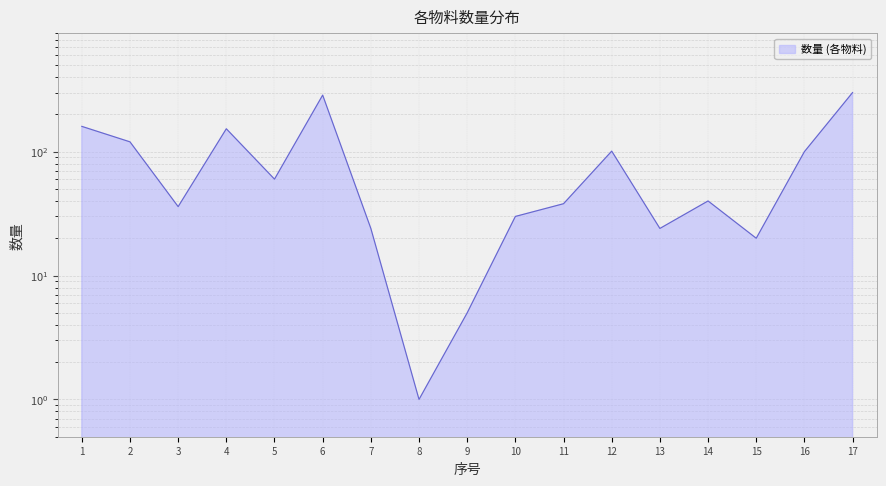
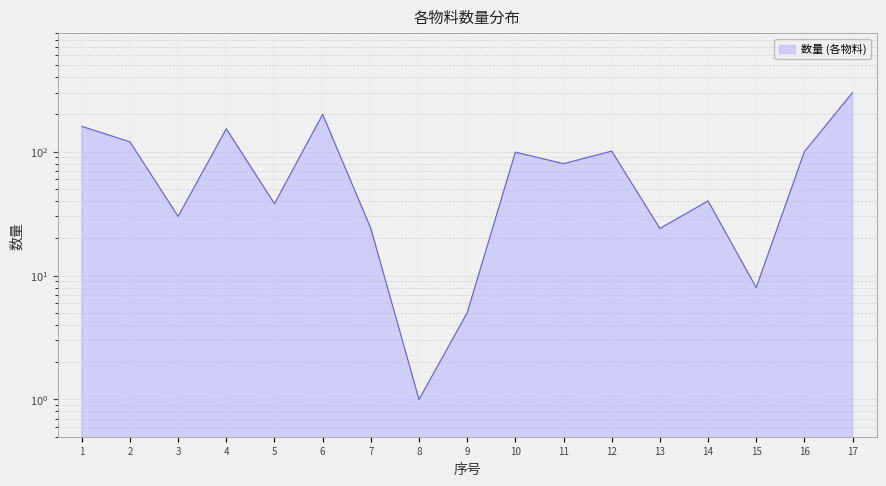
  {
    "1": 160,
    "2": 120,
-   "3": 36,
+   "3": 30,
    "4": 150,
-   "5": 60,
-   "6": 290,
+   "5": 38,
+   "6": 200,
    "7": 24,
    "8": 1,
    "9": 5,
-   "10": 30,
-   "11": 38,
+   "10": 100,
+   "11": 80,
    "12": 100,
    "13": 24,
    "14": 40,
-   "15": 20,
+   "15": 8,
    "16": 100,
    "17": 300
  }
